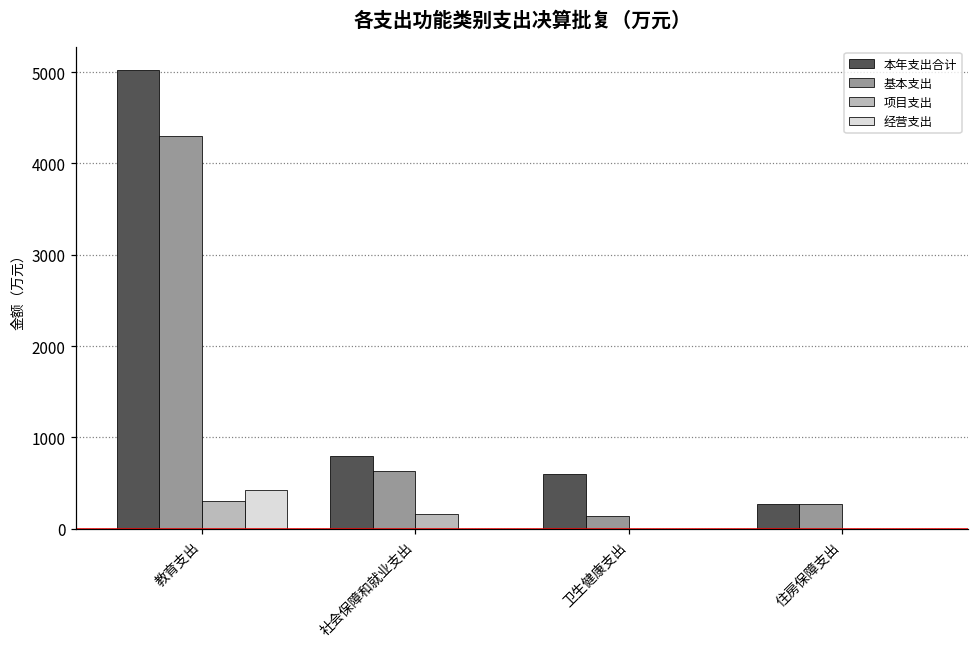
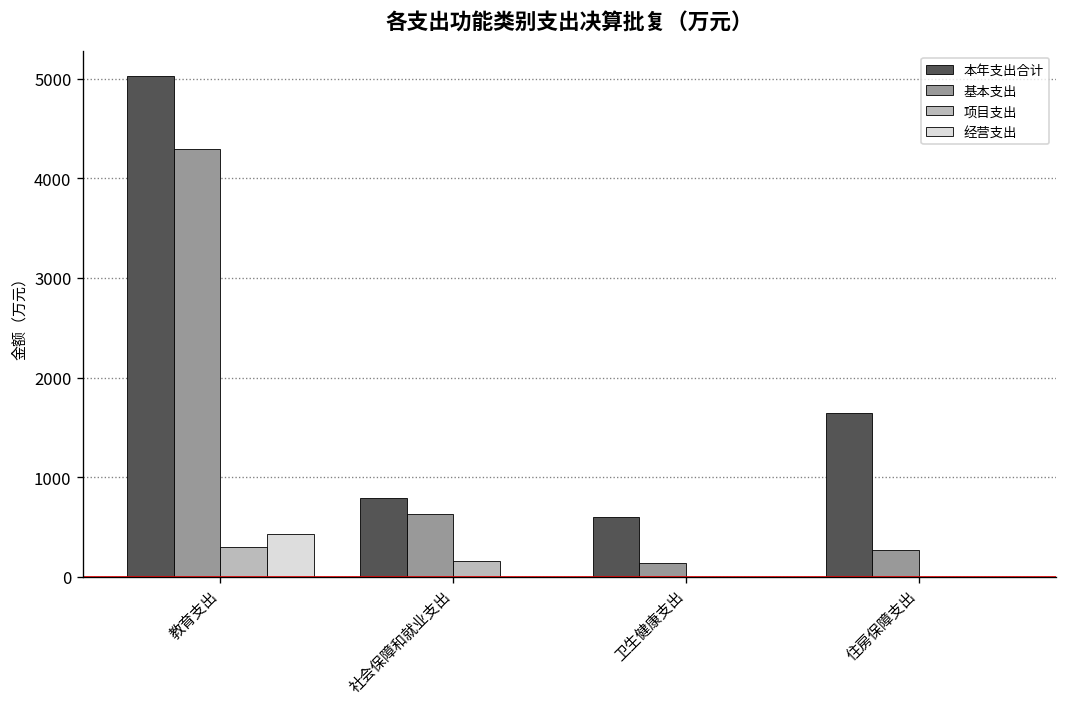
  {
    "本年支出合计": {
      "教育支出": 5000,
      "社会保障和就业支出": 800,
      "卫生健康支出": 600,
-     "住房保障支出": 300
+     "住房保障支出": 1600
    }
  }
